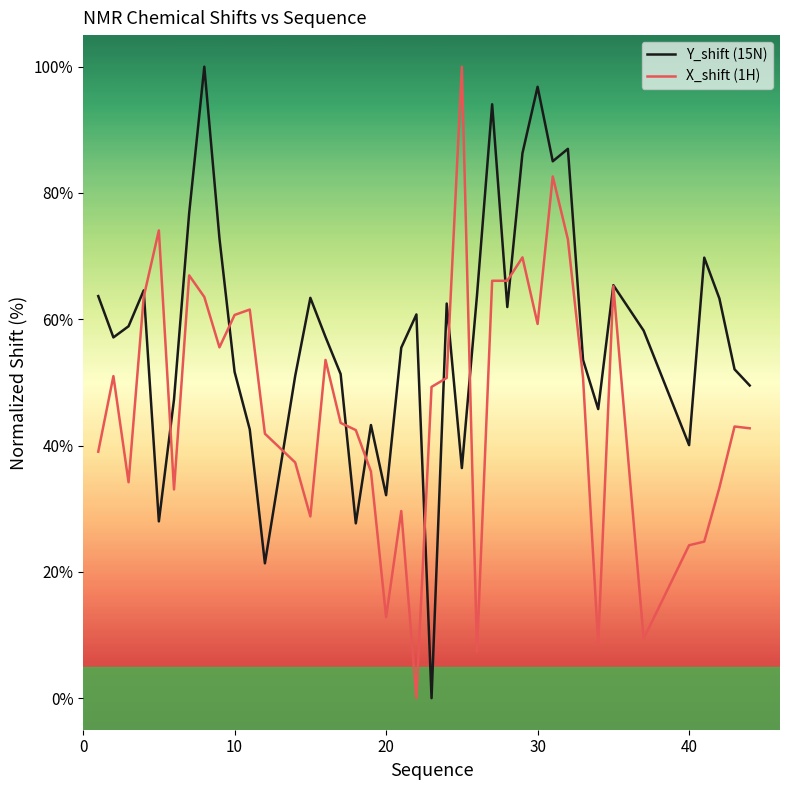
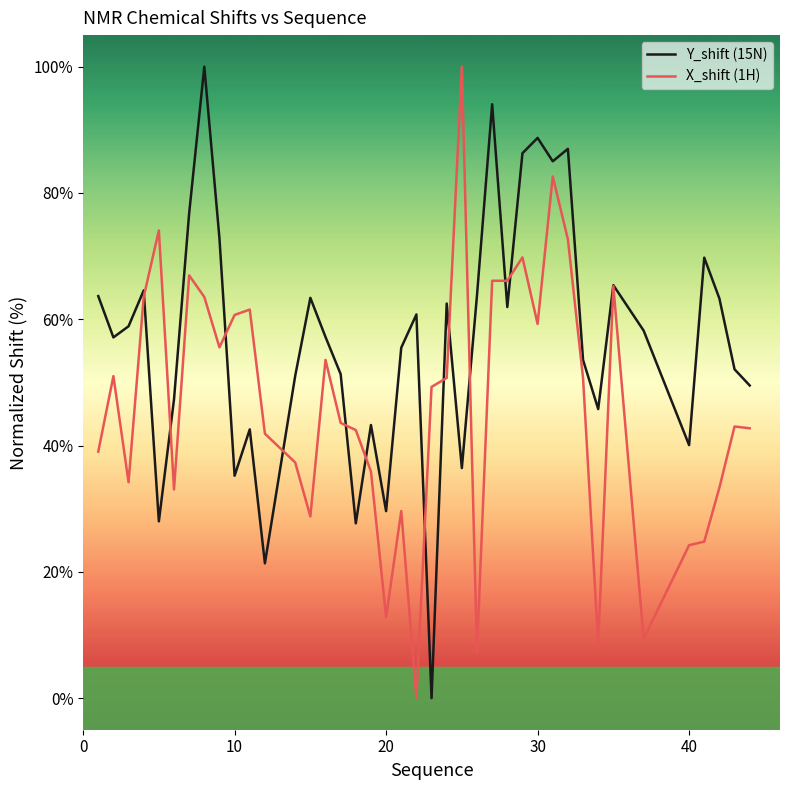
  {
    "Y_shift (15N)": {
-     "10": "52%",
-     "20": "32%",
-     "30": "97%",
+     "10": "35%",
+     "20": "30%",
+     "30": "89%",
      "40": "40%"
    },
    "X_shift (1H)": {
      "10": "61%",
      "20": "13%",
      "30": "59%",
      "40": "24%"
    }
  }
